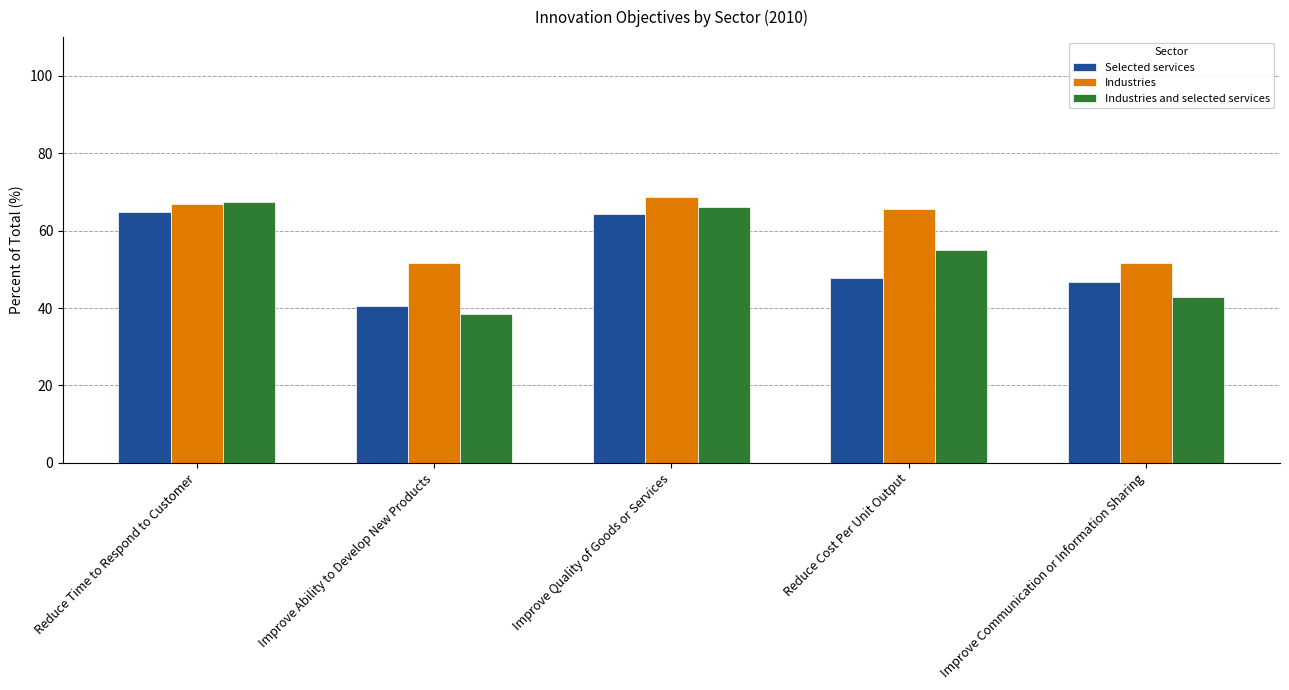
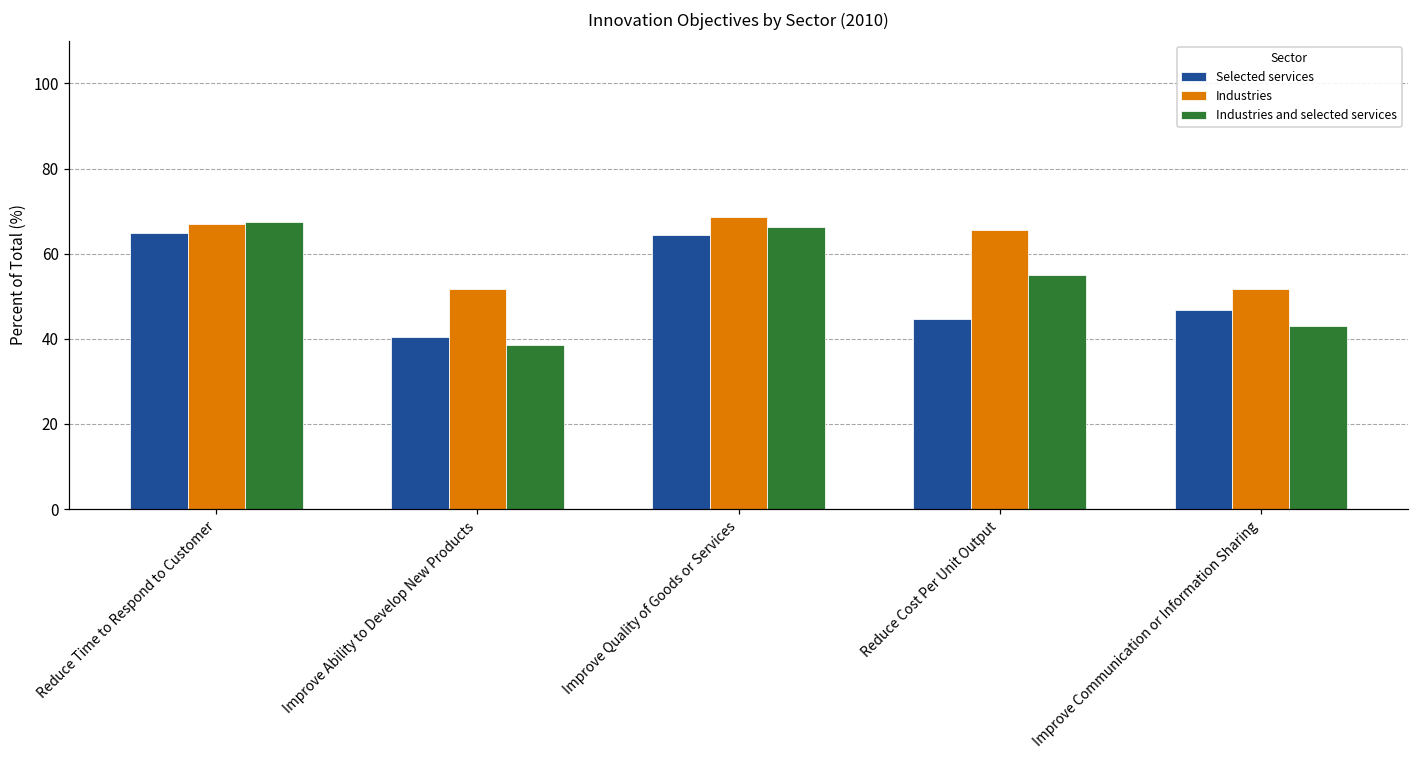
  {
    "Selected services": {
      "Reduce Time to Respond to Customer": 65,
      "Improve Ability to Develop New Products": 41,
      "Improve Quality of Goods or Services": 64,
-     "Reduce Cost Per Unit Output": 48,
+     "Reduce Cost Per Unit Output": 45,
      "Improve Communication or Information Sharing": 47
    },
    "Industries": {
      "Reduce Time to Respond to Customer": 67,
      "Improve Ability to Develop New Products": 52,
      "Improve Quality of Goods or Services": 69,
      "Reduce Cost Per Unit Output": 66,
      "Improve Communication or Information Sharing": 52
    },
    "Industries and selected services": {
      "Reduce Time to Respond to Customer": 68,
      "Improve Ability to Develop New Products": 39,
      "Improve Quality of Goods or Services": 66,
      "Reduce Cost Per Unit Output": 55,
      "Improve Communication or Information Sharing": 43
    }
  }
